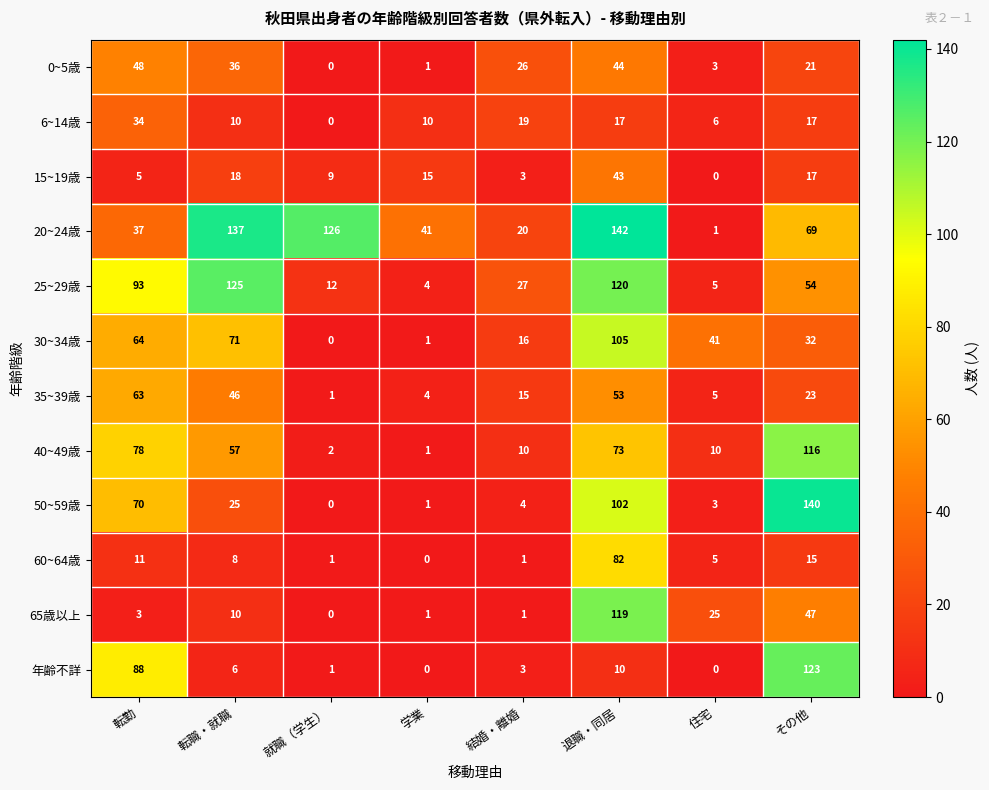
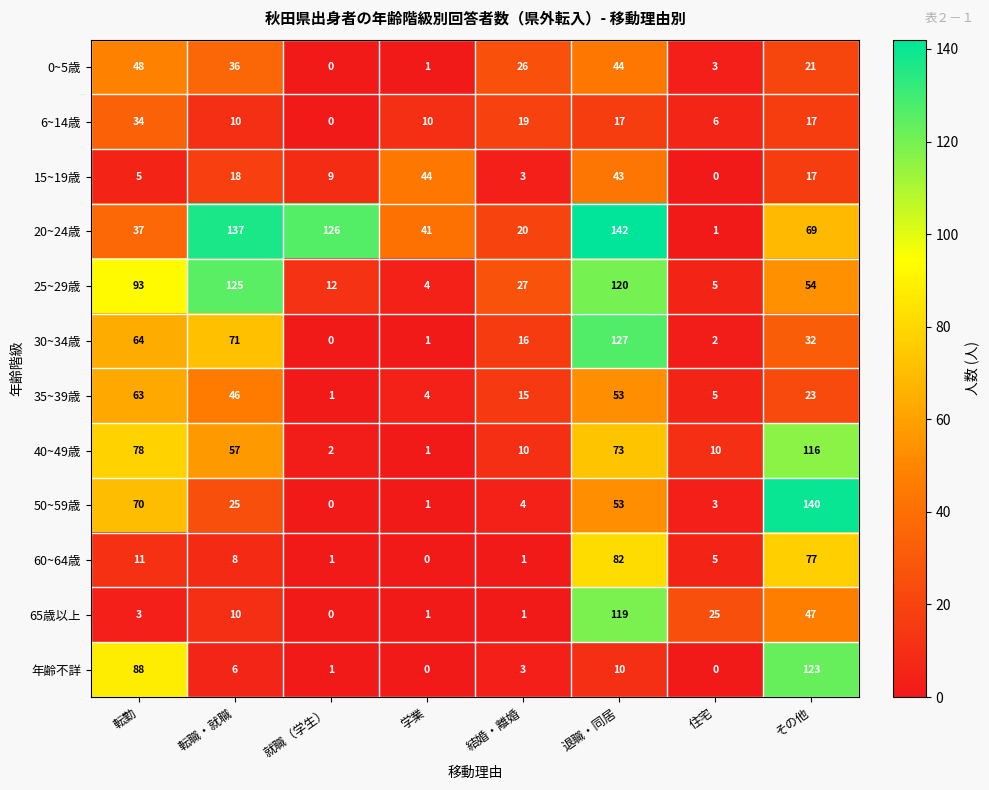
  {
    "0~5歳": {
      "転勤": 48,
      "転職・就職": 36,
      "就職（学生）": 0,
      "学業": 1,
      "結婚・離婚": 26,
      "退職・同居": 44,
      "住宅": 3,
      "その他": 21
    },
    "6~14歳": {
      "転勤": 34,
      "転職・就職": 10,
      "就職（学生）": 0,
      "学業": 10,
      "結婚・離婚": 19,
      "退職・同居": 17,
      "住宅": 6,
      "その他": 17
    },
    "15~19歳": {
      "転勤": 5,
      "転職・就職": 18,
      "就職（学生）": 9,
-     "学業": 15,
+     "学業": 44,
      "結婚・離婚": 3,
      "退職・同居": 43,
      "住宅": 0,
      "その他": 17
    },
    "20~24歳": {
      "転勤": 37,
      "転職・就職": 137,
      "就職（学生）": 126,
      "学業": 41,
      "結婚・離婚": 20,
      "退職・同居": 142,
      "住宅": 1,
      "その他": 69
    },
    "25~29歳": {
      "転勤": 93,
      "転職・就職": 125,
      "就職（学生）": 12,
      "学業": 4,
      "結婚・離婚": 27,
      "退職・同居": 120,
      "住宅": 5,
      "その他": 54
    },
    "30~34歳": {
      "転勤": 64,
      "転職・就職": 71,
      "就職（学生）": 0,
      "学業": 1,
      "結婚・離婚": 16,
-     "退職・同居": 105,
-     "住宅": 41,
+     "退職・同居": 127,
+     "住宅": 2,
      "その他": 32
    },
    "35~39歳": {
      "転勤": 63,
      "転職・就職": 46,
      "就職（学生）": 1,
      "学業": 4,
      "結婚・離婚": 15,
      "退職・同居": 53,
      "住宅": 5,
      "その他": 23
    },
    "40~49歳": {
      "転勤": 78,
      "転職・就職": 57,
      "就職（学生）": 2,
      "学業": 1,
      "結婚・離婚": 10,
      "退職・同居": 73,
      "住宅": 10,
      "その他": 116
    },
    "50~59歳": {
      "転勤": 70,
      "転職・就職": 25,
      "就職（学生）": 0,
      "学業": 1,
      "結婚・離婚": 4,
-     "退職・同居": 102,
+     "退職・同居": 53,
      "住宅": 3,
      "その他": 140
    },
    "60~64歳": {
      "転勤": 11,
      "転職・就職": 8,
      "就職（学生）": 1,
      "学業": 0,
      "結婚・離婚": 1,
      "退職・同居": 82,
      "住宅": 5,
-     "その他": 15
+     "その他": 77
    },
    "65歳以上": {
      "転勤": 3,
      "転職・就職": 10,
      "就職（学生）": 0,
      "学業": 1,
      "結婚・離婚": 1,
      "退職・同居": 119,
      "住宅": 25,
      "その他": 47
    },
    "年齢不詳": {
      "転勤": 88,
      "転職・就職": 6,
      "就職（学生）": 1,
      "学業": 0,
      "結婚・離婚": 3,
      "退職・同居": 10,
      "住宅": 0,
      "その他": 123
    }
  }
